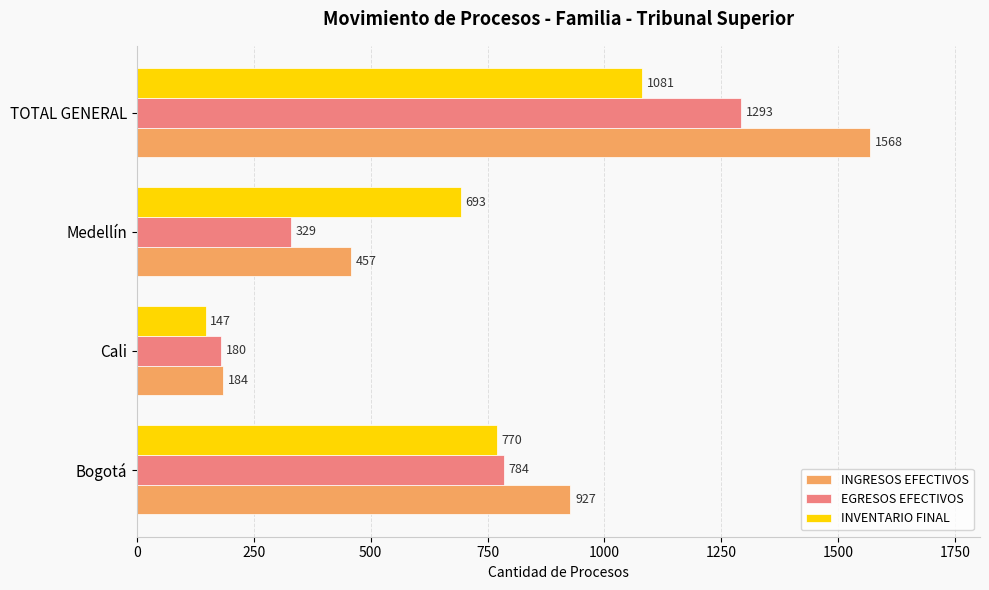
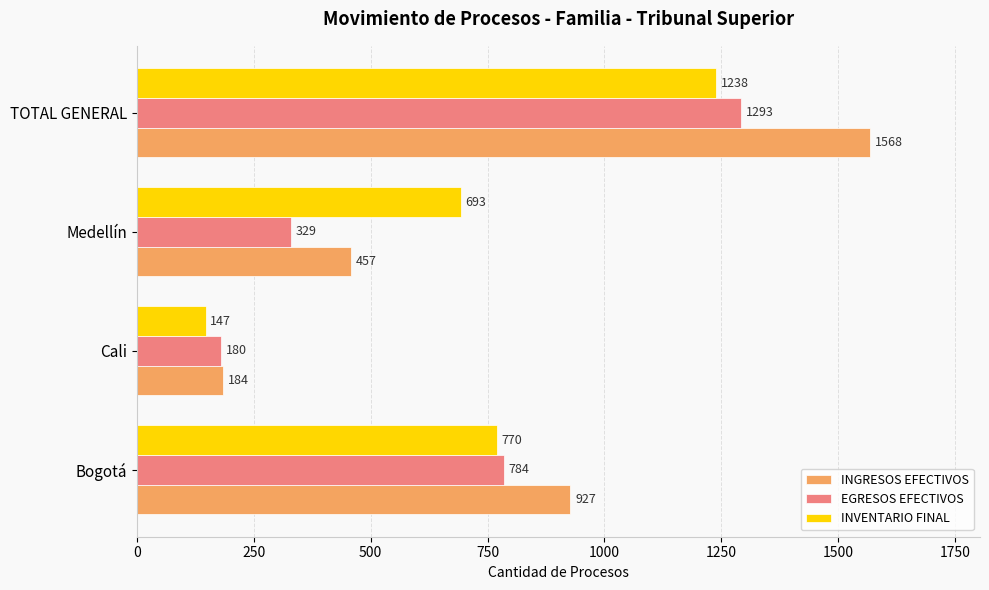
  {
    "INVENTARIO FINAL": {
-     "TOTAL GENERAL": 1081,
+     "TOTAL GENERAL": 1238,
      "Medellín": 693,
      "Cali": 147,
      "Bogotá": 770
    }
  }
